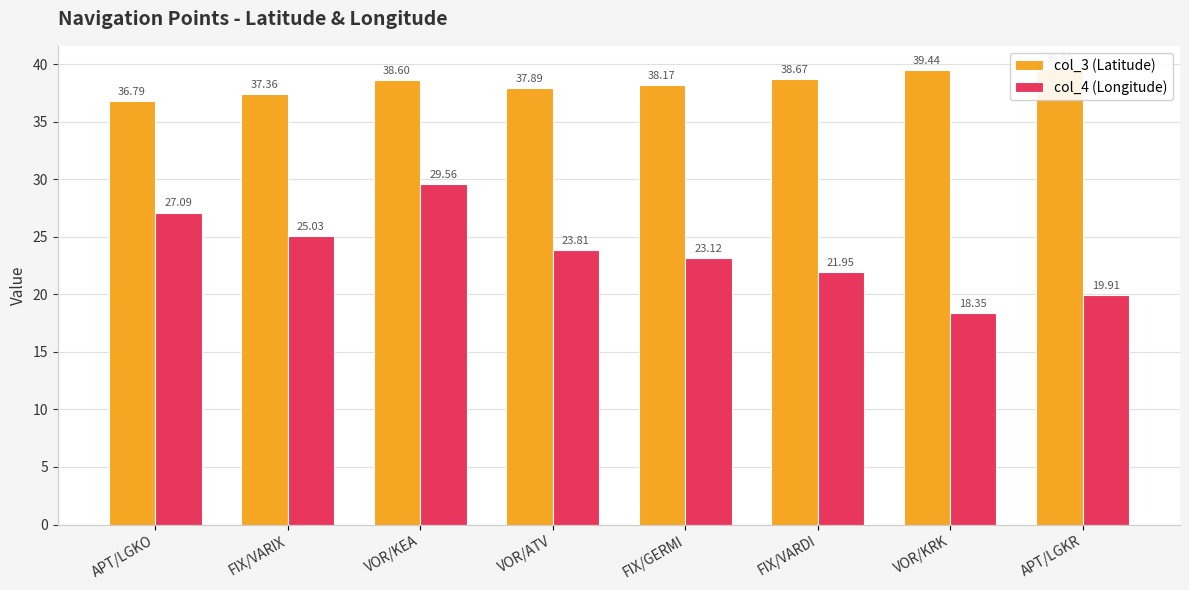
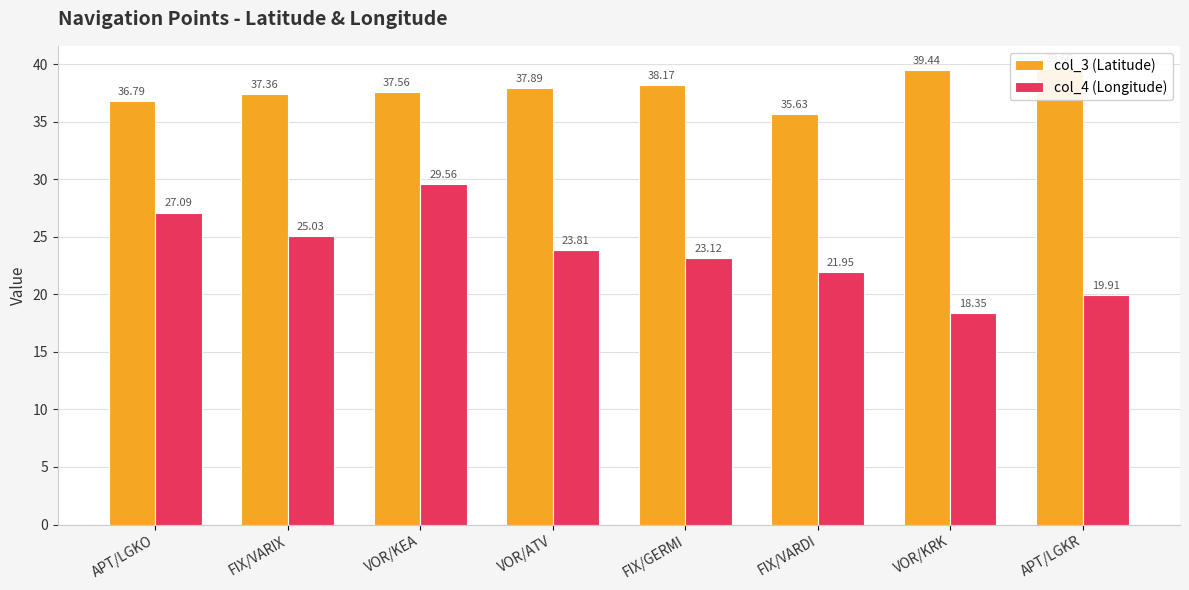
  {
    "col_3 (Latitude)": {
      "APT/LGKO": 36.79,
      "FIX/VARIX": 37.36,
-     "VOR/KEA": 38.60,
+     "VOR/KEA": 37.56,
      "VOR/ATV": 37.89,
      "FIX/GERMI": 38.17,
-     "FIX/VARDI": 38.67,
+     "FIX/VARDI": 35.63,
      "VOR/KRK": 39.44
    },
    "col_4 (Longitude)": {
      "APT/LGKO": 27.09,
      "FIX/VARIX": 25.03,
      "VOR/KEA": 29.56,
      "VOR/ATV": 23.81,
      "FIX/GERMI": 23.12,
      "FIX/VARDI": 21.95,
      "VOR/KRK": 18.35,
      "APT/LGKR": 19.91
    }
  }
